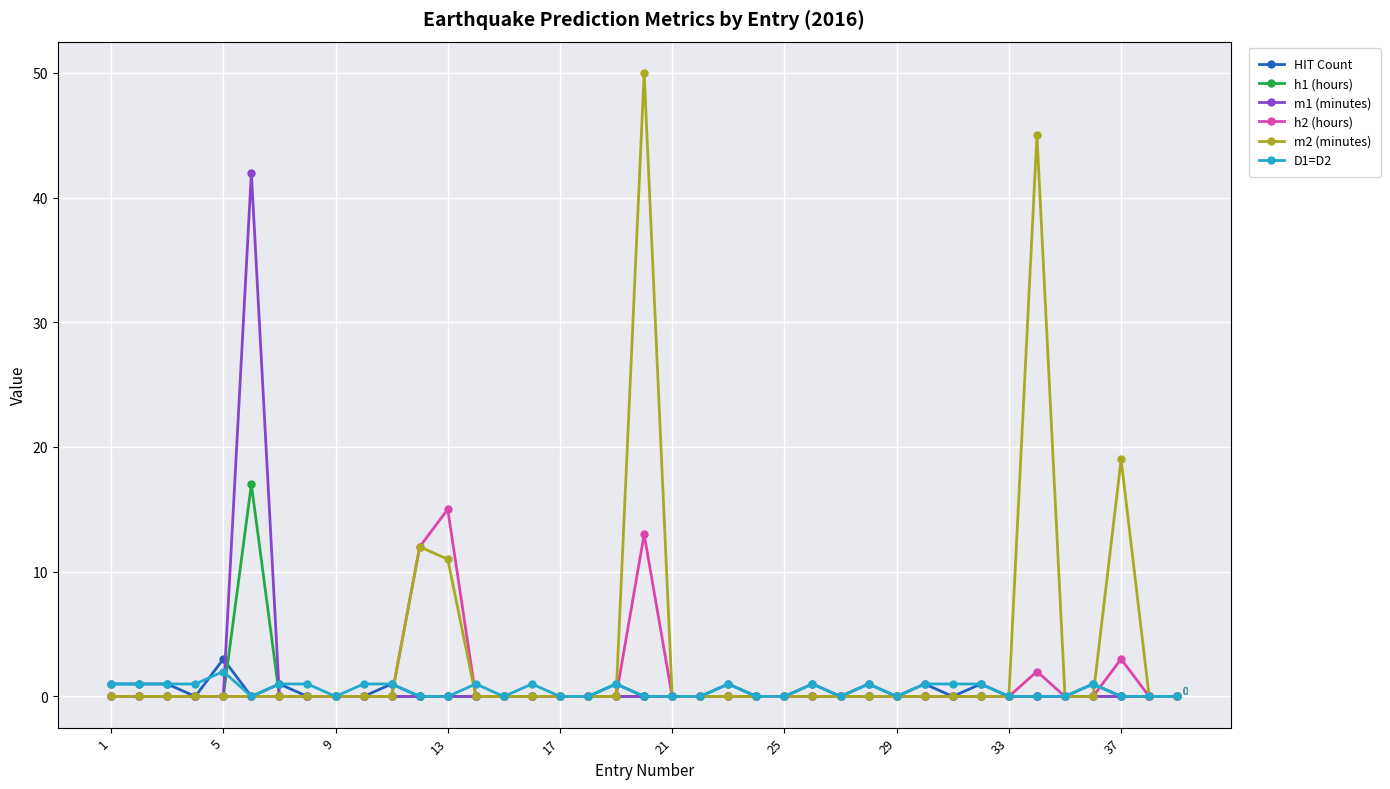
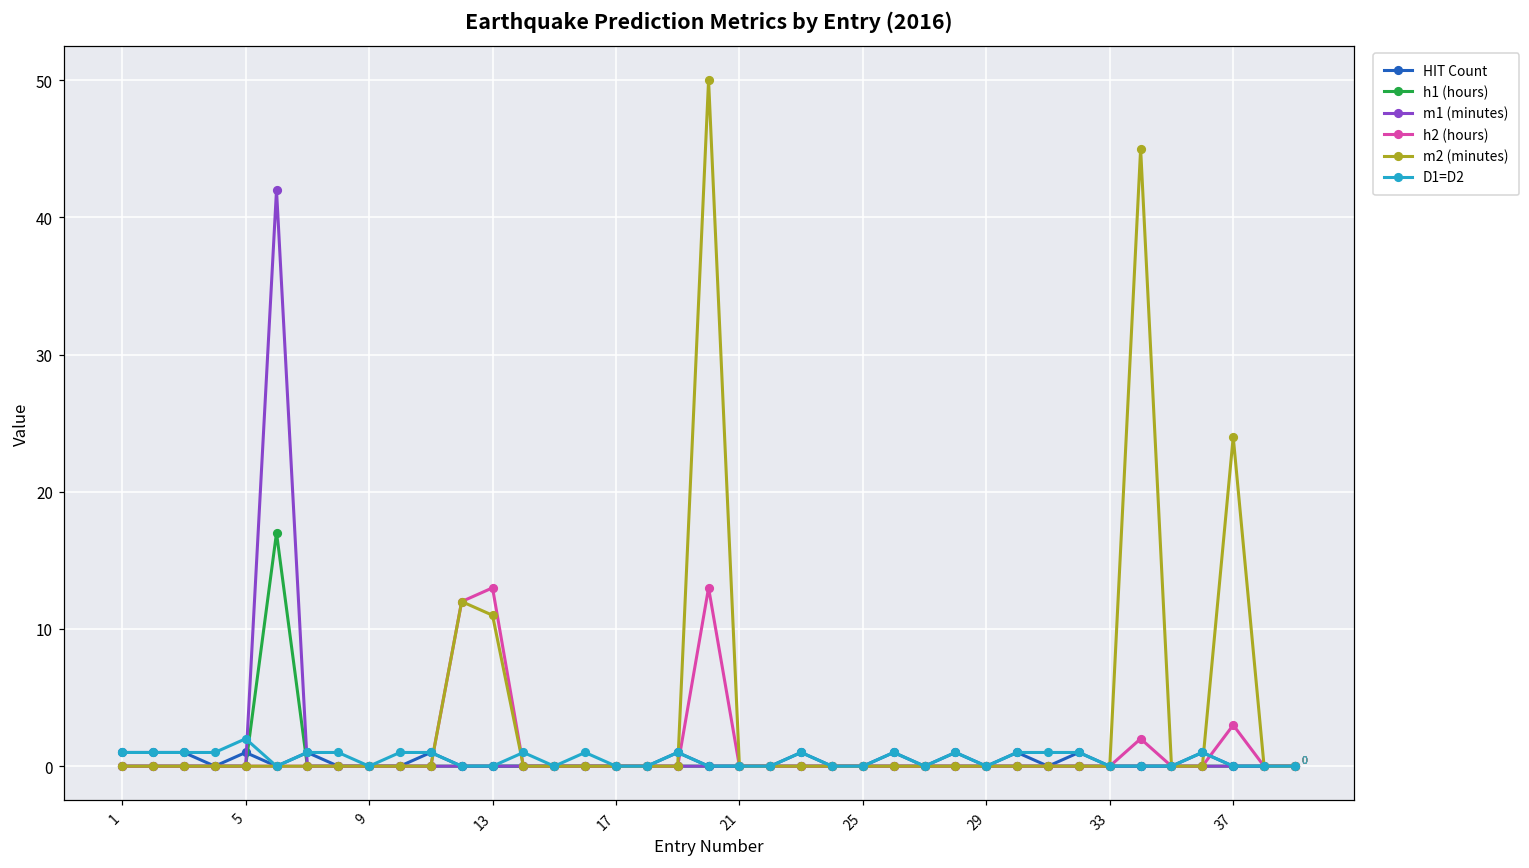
  {
    "HIT Count": {
-     "5": 3
+     "5": 1
    },
    "h2 (hours)": {
-     "13": 15,
+     "13": 13,
      "37": 3
    },
    "m2 (minutes)": {
      "13": 11,
-     "37": 19
+     "37": 24
    },
    "D1=D2": {
      "5": 2
    }
  }
